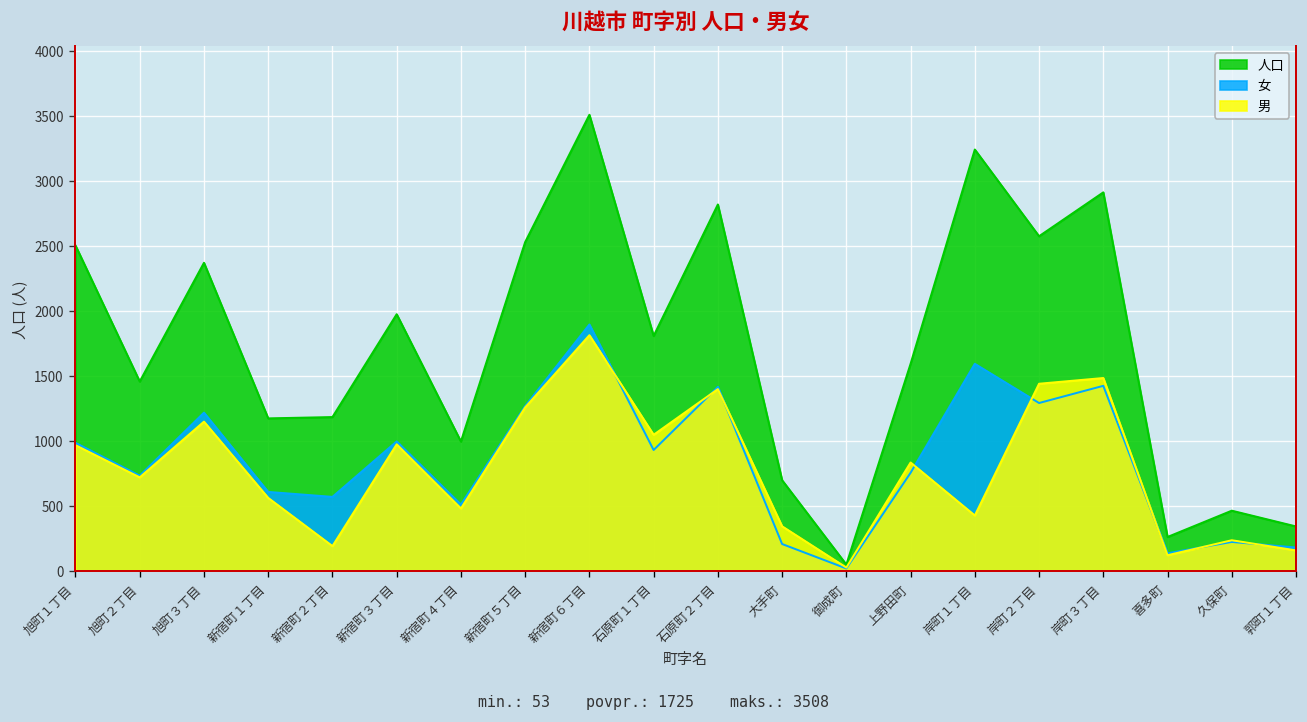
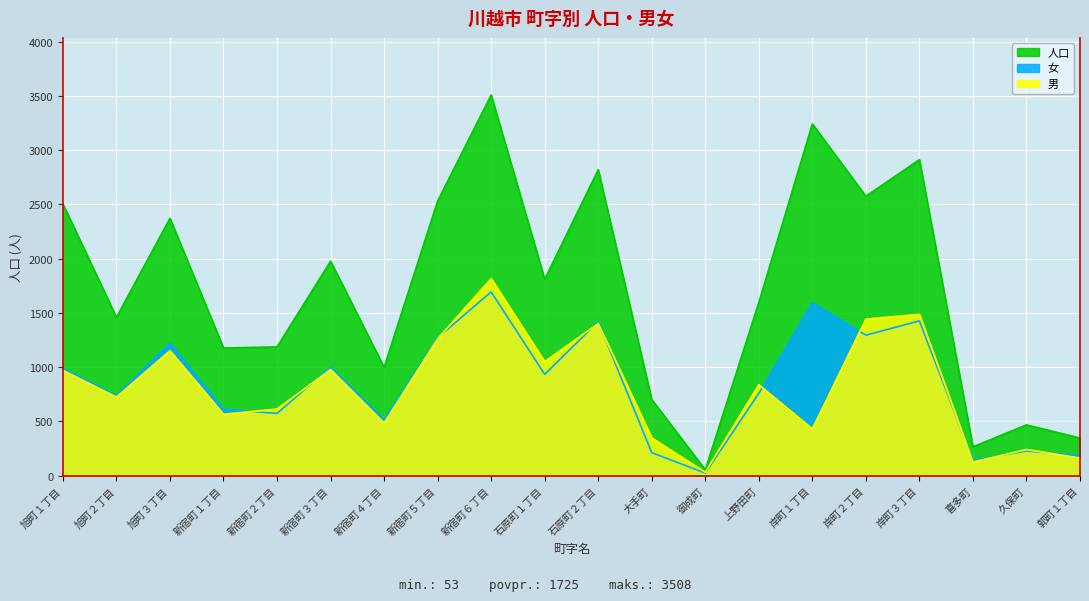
  {
    "人口": {
      "旭町１丁目": 2500,
      "旭町２丁目": 1460,
      "旭町３丁目": 2370,
      "新宿町１丁目": 1180,
      "新宿町２丁目": 1190,
      "新宿町３丁目": 1980,
      "新宿町４丁目": 1000,
      "新宿町５丁目": 2530,
      "新宿町６丁目": 3510,
      "石原町１丁目": 1810,
      "石原町２丁目": 2820,
      "大手町": 700,
      "上野田町": 1600,
      "岸町１丁目": 3240,
      "岸町２丁目": 2580,
      "岸町３丁目": 2910,
      "喜多町": 270,
      "久保町": 470,
      "郭町１丁目": 350
    },
    "女": {
      "旭町３丁目": 1220,
      "新宿町１丁目": 610,
      "新宿町２丁目": 570,
      "新宿町４丁目": 510,
-     "新宿町６丁目": 1900,
+     "新宿町６丁目": 1690,
      "石原町１丁目": 930,
      "大手町": 210,
      "上野田町": 760,
      "岸町１丁目": 1600,
      "岸町２丁目": 1290,
      "岸町３丁目": 1430
    },
    "男": {
      "旭町３丁目": 1150,
      "新宿町１丁目": 570,
-     "新宿町２丁目": 200,
+     "新宿町２丁目": 610,
      "新宿町４丁目": 480,
      "新宿町６丁目": 1820,
      "石原町１丁目": 1050,
      "大手町": 350,
      "上野田町": 840,
      "岸町１丁目": 430,
      "岸町２丁目": 1440,
      "岸町３丁目": 1490
    }
  }
